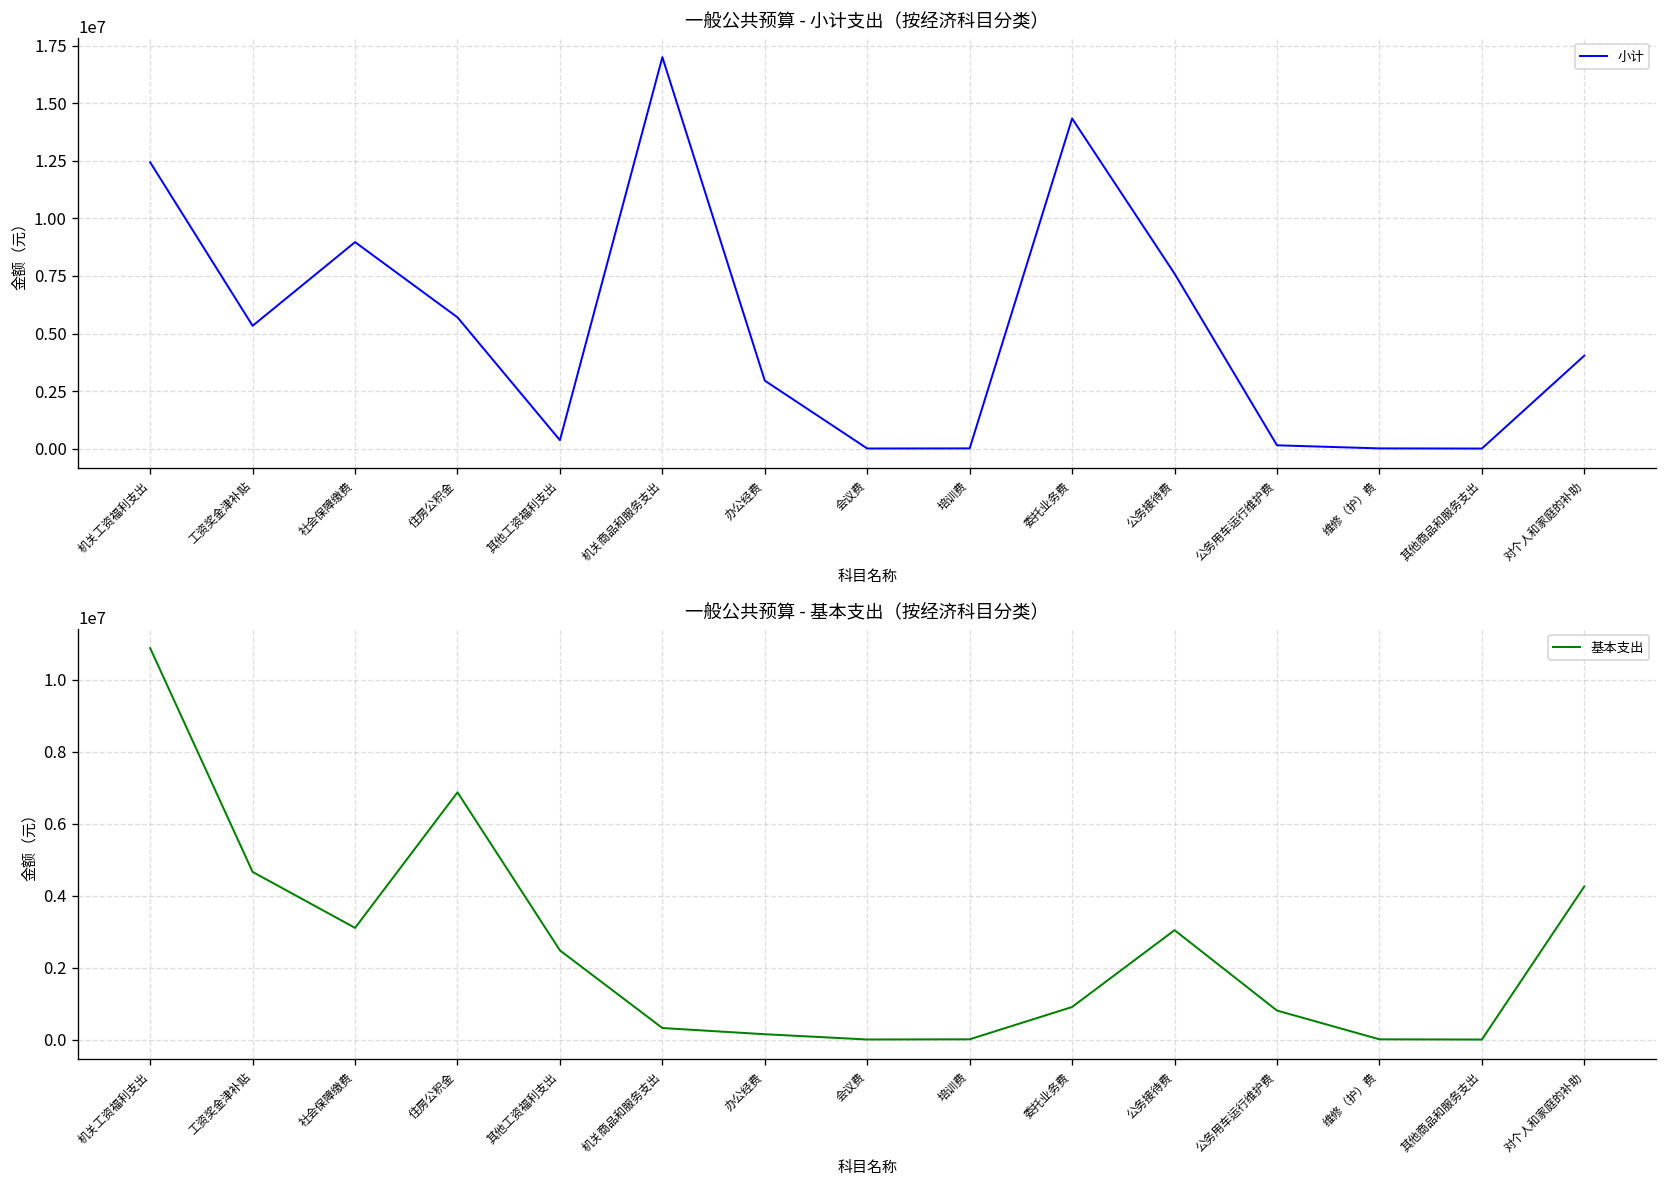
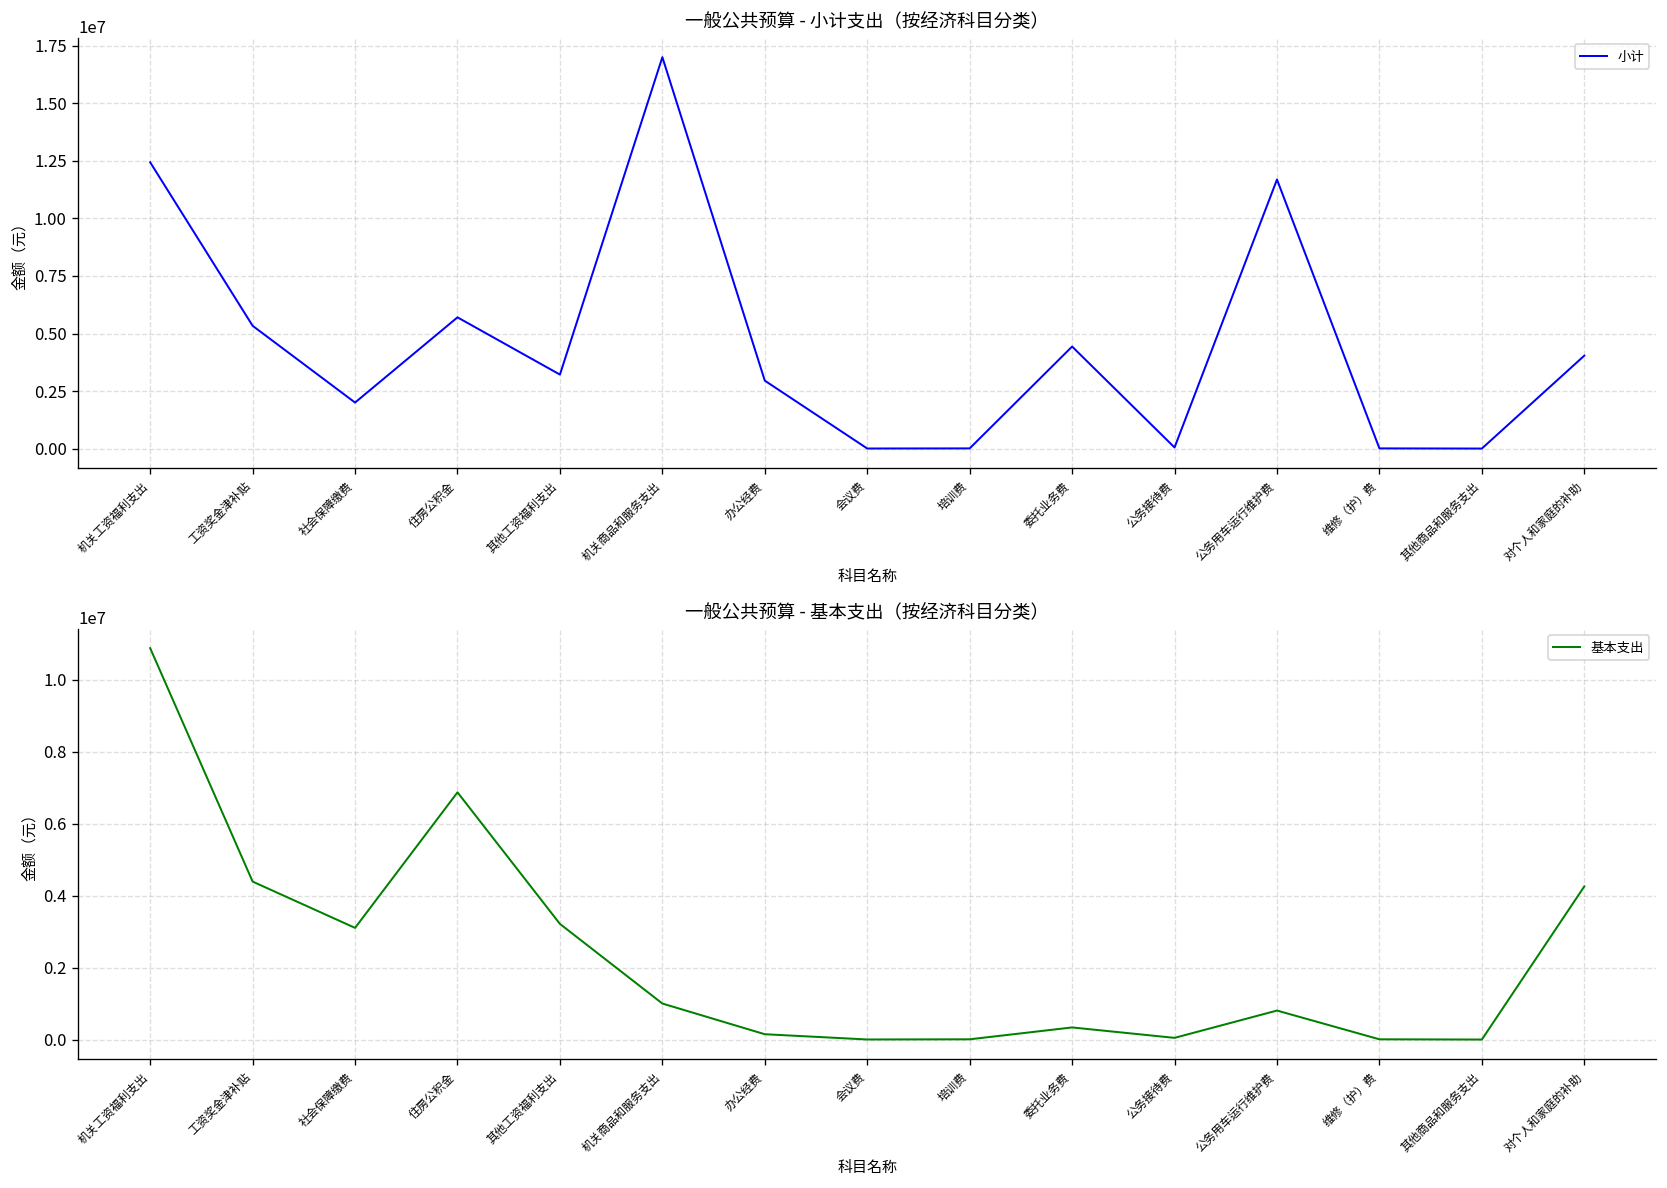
  {
    "一般公共预算 - 小计支出（按经济科目分类）": {
      "机关工资福利支出": 12400000,
      "工资奖金津补贴": 5300000,
-     "社会保障缴费": 9000000,
+     "社会保障缴费": 2000000,
      "住房公积金": 5700000,
-     "其他工资福利支出": 400000,
+     "其他工资福利支出": 3200000,
      "机关商品和服务支出": 17000000,
      "办公经费": 3000000,
      "会议费": 0,
      "培训费": 0,
-     "委托业务费": 14300000,
-     "公务接待费": 7600000,
-     "公务用车运行维护费": 100000,
+     "委托业务费": 4400000,
+     "公务接待费": 100000,
+     "公务用车运行维护费": 11700000,
      "维修（护）费": 0,
      "其他商品和服务支出": 0,
      "对个人和家庭的补助": 4000000
    },
    "一般公共预算 - 基本支出（按经济科目分类）": {
      "机关工资福利支出": 10900000,
-     "工资奖金津补贴": 4700000,
+     "工资奖金津补贴": 4400000,
      "社会保障缴费": 3100000,
      "住房公积金": 6900000,
-     "其他工资福利支出": 2500000,
-     "机关商品和服务支出": 300000,
+     "其他工资福利支出": 3200000,
+     "机关商品和服务支出": 1000000,
      "办公经费": 200000,
      "会议费": 0,
      "培训费": 0,
-     "委托业务费": 900000,
-     "公务接待费": 3000000,
+     "委托业务费": 300000,
+     "公务接待费": 100000,
      "公务用车运行维护费": 800000,
      "维修（护）费": 0,
      "其他商品和服务支出": 0,
      "对个人和家庭的补助": 4300000
    }
  }
